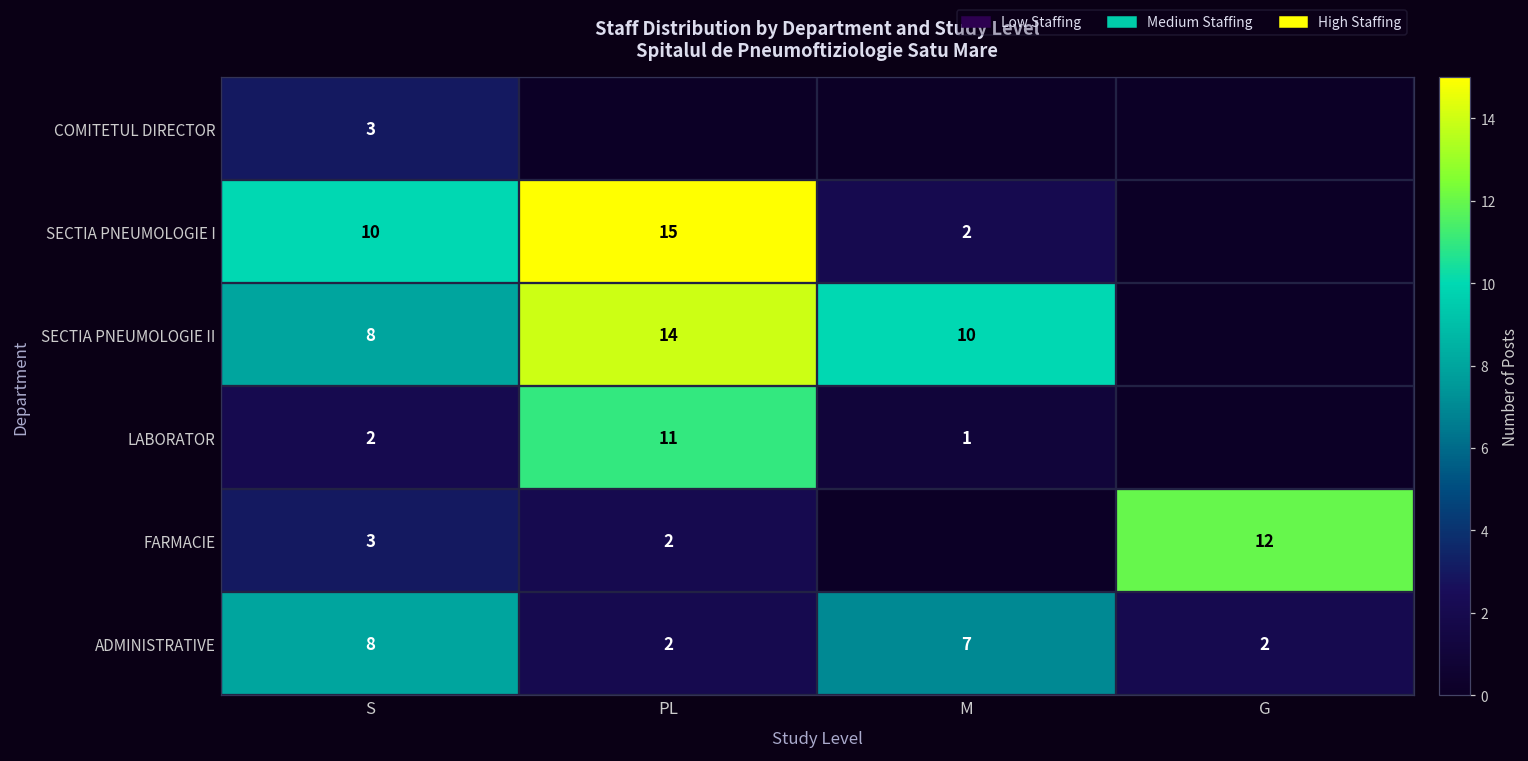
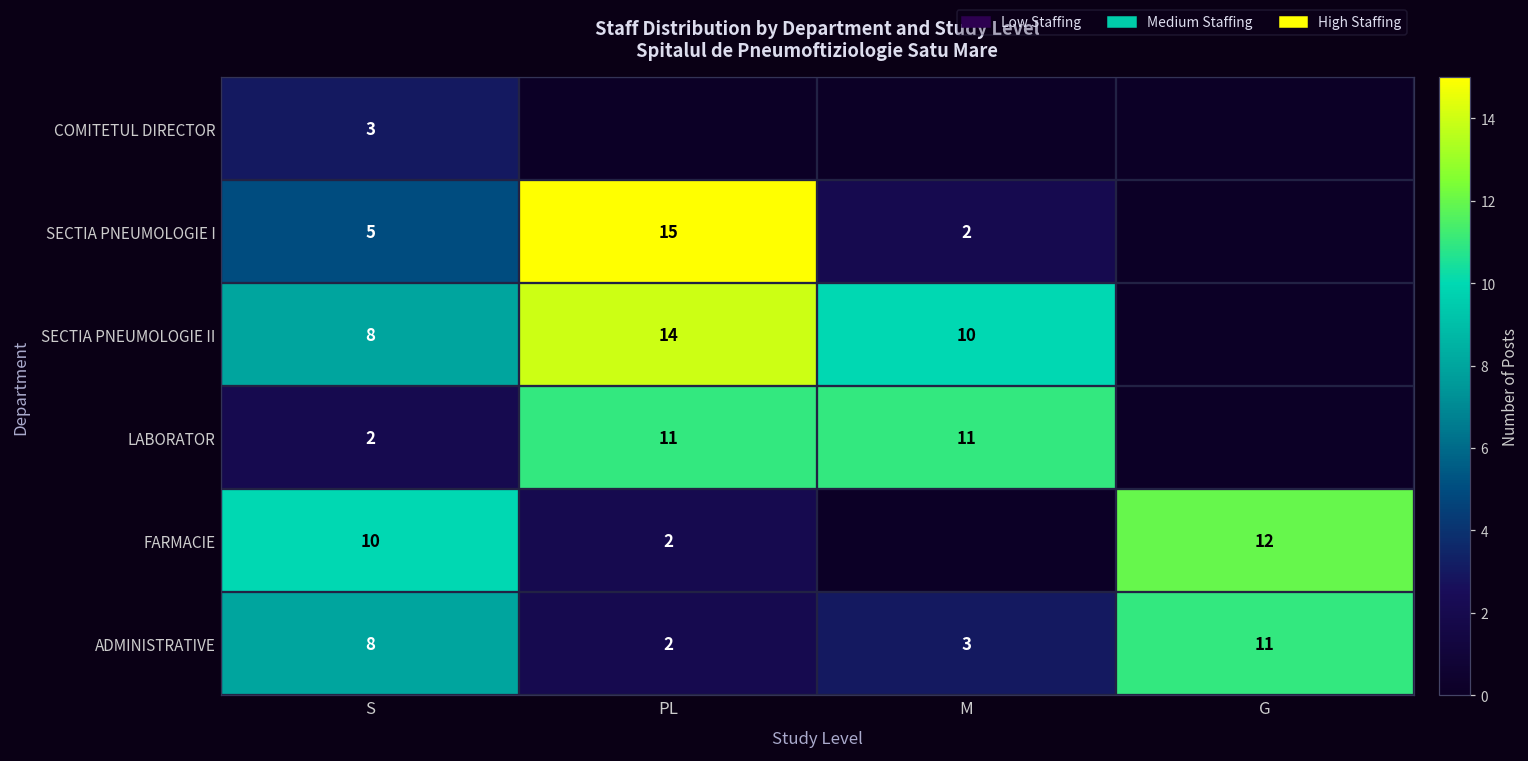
  {
    "COMITETUL DIRECTOR": {
      "S": 3
    },
    "SECTIA PNEUMOLOGIE I": {
-     "S": 10,
+     "S": 5,
      "PL": 15,
      "M": 2
    },
    "SECTIA PNEUMOLOGIE II": {
      "S": 8,
      "PL": 14,
      "M": 10
    },
    "LABORATOR": {
      "S": 2,
      "PL": 11,
-     "M": 1
+     "M": 11
    },
    "FARMACIE": {
-     "S": 3,
+     "S": 10,
      "PL": 2,
      "G": 12
    },
    "ADMINISTRATIVE": {
      "S": 8,
      "PL": 2,
-     "M": 7,
-     "G": 2
+     "M": 3,
+     "G": 11
    }
  }
